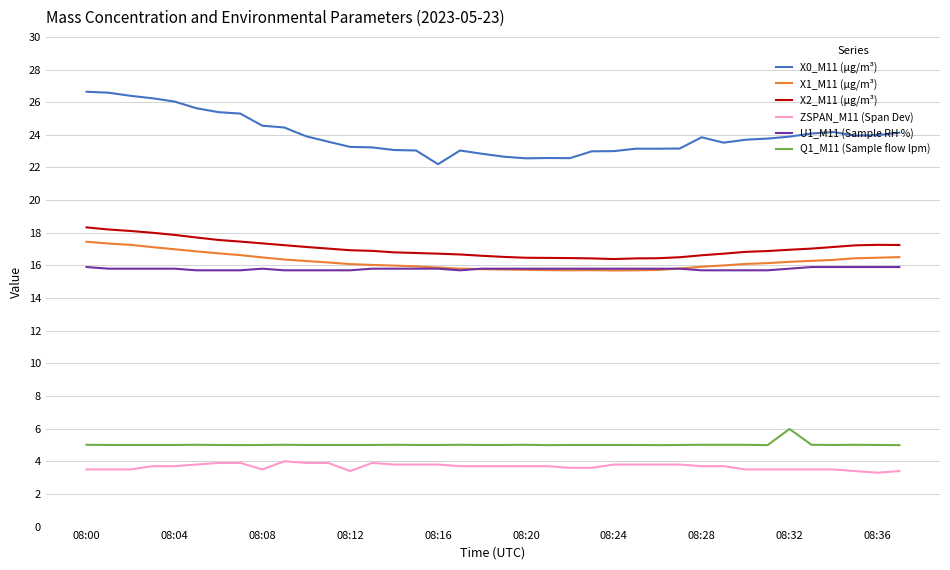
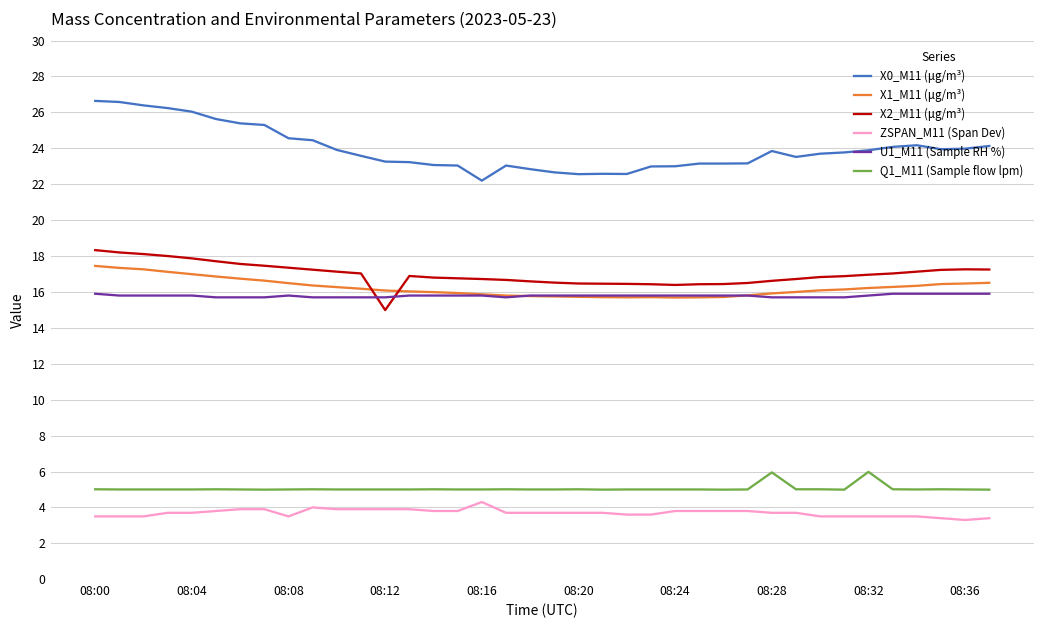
  {
    "X0_M11 (μg/m³)": {
      "08:00": 26.6,
      "08:04": 26.0,
      "08:08": 24.6,
      "08:12": 23.3,
      "08:16": 22.2,
      "08:20": 22.6,
      "08:24": 23.0,
      "08:28": 23.9,
      "08:32": 23.9,
      "08:36": 24.0
    },
    "X1_M11 (μg/m³)": {
      "08:00": 17.5,
      "08:04": 17.0,
      "08:08": 16.5,
      "08:12": 16.1,
      "08:28": 15.9,
      "08:32": 16.2,
      "08:36": 16.5
    },
    "X2_M11 (μg/m³)": {
      "08:00": 18.3,
      "08:04": 17.9,
      "08:08": 17.4,
-     "08:12": 16.9,
+     "08:12": 15.0,
      "08:16": 16.7,
      "08:20": 16.5,
      "08:24": 16.4,
      "08:28": 16.6,
      "08:32": 17.0,
      "08:36": 17.3
    },
    "ZSPAN_M11 (Span Dev)": {
      "08:00": 3.5,
      "08:04": 3.7,
      "08:08": 3.5,
-     "08:12": 3.4,
-     "08:16": 3.8,
+     "08:12": 3.9,
+     "08:16": 4.3,
      "08:20": 3.7,
      "08:24": 3.8,
      "08:28": 3.7,
      "08:32": 3.5,
      "08:36": 3.3
    },
    "U1_M11 (Sample RH %)": {
      "08:00": 15.9,
      "08:04": 15.8,
      "08:08": 15.8,
      "08:12": 15.7,
      "08:28": 15.7,
      "08:32": 15.8,
      "08:36": 15.9
    },
    "Q1_M11 (Sample flow lpm)": {
      "08:00": 5.0,
      "08:04": 5.0,
      "08:08": 5.0,
      "08:12": 5.0,
      "08:16": 5.0,
      "08:20": 5.0,
      "08:24": 5.0,
-     "08:28": 5.0,
+     "08:28": 6.0,
      "08:32": 6.0,
      "08:36": 5.0
    }
  }
